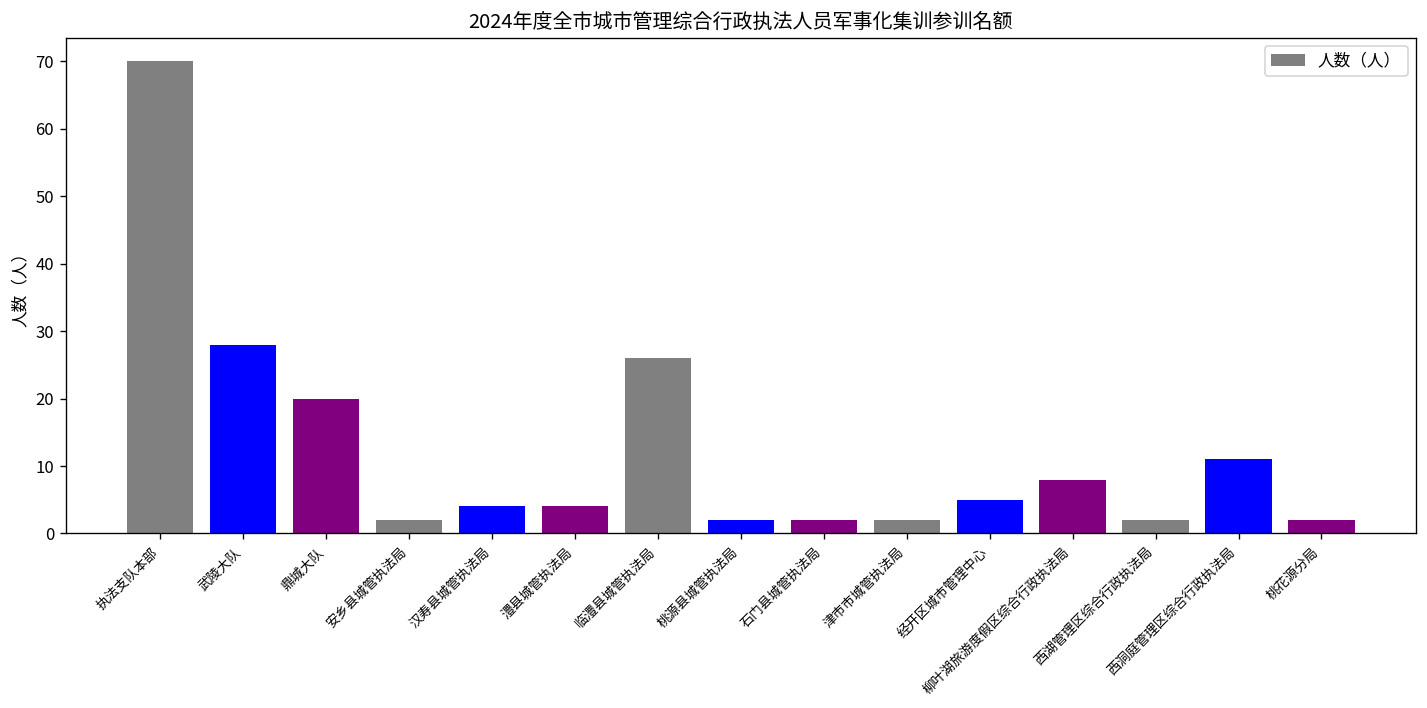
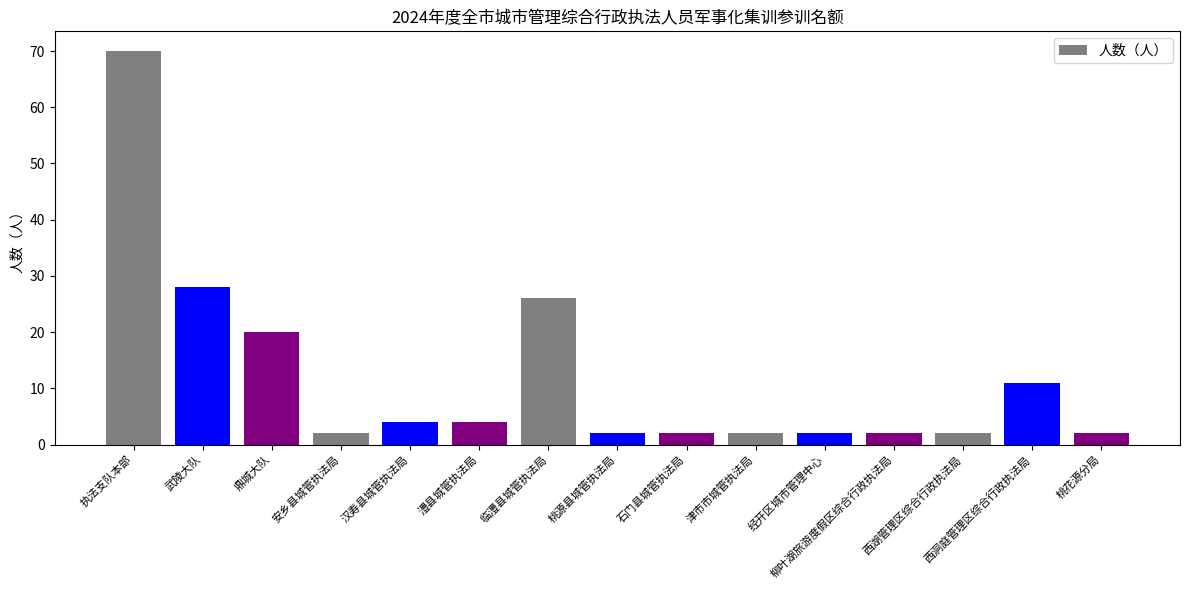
  {
    "执法支队本部": 70,
    "武陵大队": 28,
    "鼎城大队": 20,
    "安乡县城管执法局": 2,
    "汉寿县城管执法局": 4,
    "澧县城管执法局": 4,
    "临澧县城管执法局": 26,
    "桃源县城管执法局": 2,
    "石门县城管执法局": 2,
    "津市市城管执法局": 2,
-   "经开区城市管理中心": 5,
-   "柳叶湖旅游度假区综合行政执法局": 8,
+   "经开区城市管理中心": 2,
+   "柳叶湖旅游度假区综合行政执法局": 2,
    "西湖管理区综合行政执法局": 2,
    "西洞庭管理区综合行政执法局": 11,
    "桃花源分局": 2
  }
